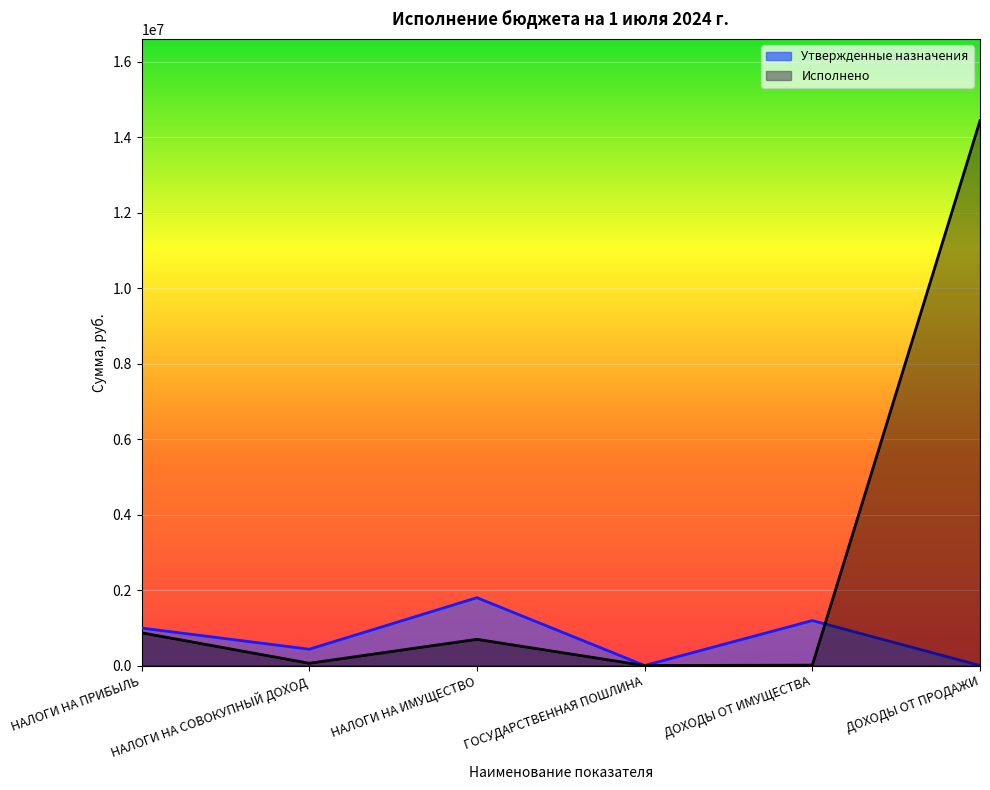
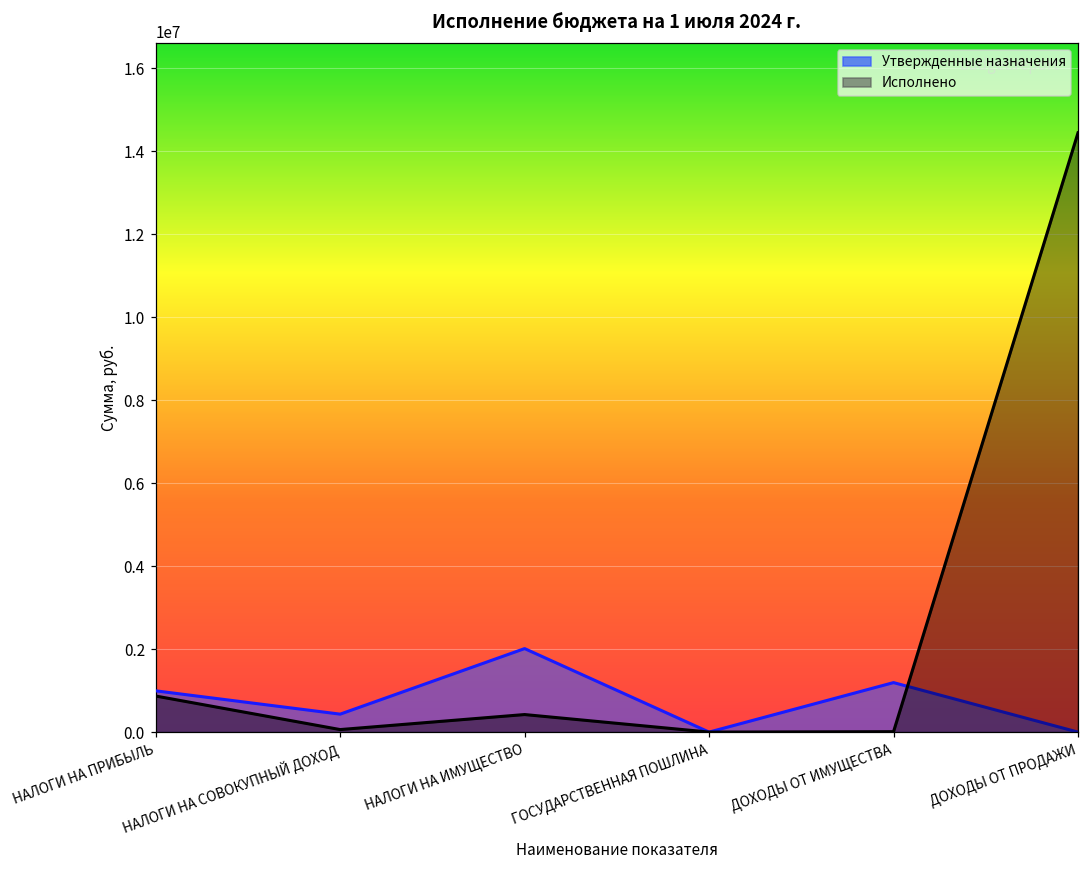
  {
    "Утвержденные назначения": {
      "НАЛОГИ НА ПРИБЫЛЬ": 1000000,
      "НАЛОГИ НА СОВОКУПНЫЙ ДОХОД": 400000,
-     "НАЛОГИ НА ИМУЩЕСТВО": 1800000,
+     "НАЛОГИ НА ИМУЩЕСТВО": 2000000,
      "ДОХОДЫ ОТ ИМУЩЕСТВА": 1200000,
      "ДОХОДЫ ОТ ПРОДАЖИ": 0
    },
    "Исполнено": {
      "НАЛОГИ НА ПРИБЫЛЬ": 900000,
      "НАЛОГИ НА СОВОКУПНЫЙ ДОХОД": 100000,
-     "НАЛОГИ НА ИМУЩЕСТВО": 700000,
+     "НАЛОГИ НА ИМУЩЕСТВО": 400000,
      "ДОХОДЫ ОТ ИМУЩЕСТВА": 0,
      "ДОХОДЫ ОТ ПРОДАЖИ": 14400000
    }
  }
